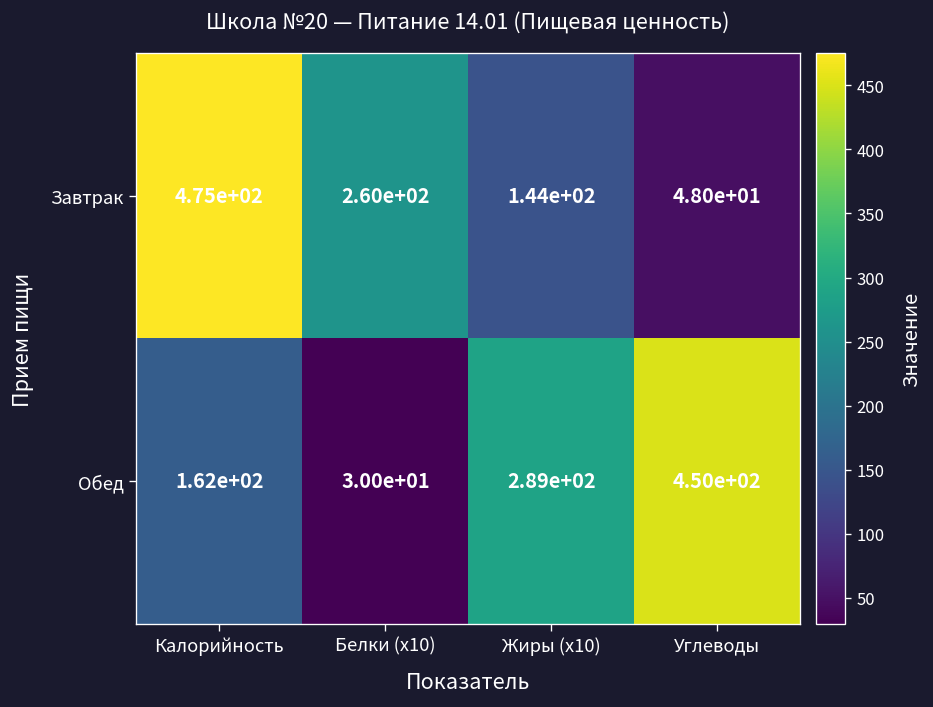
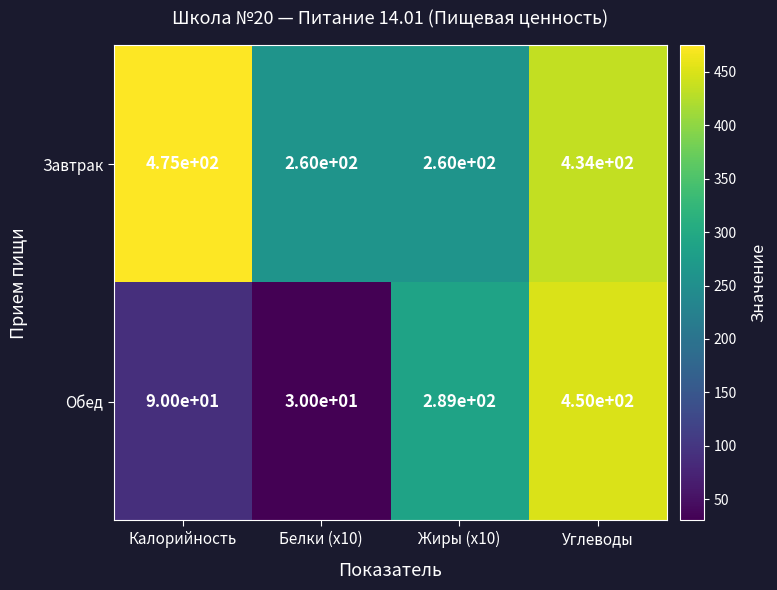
  {
    "Завтрак": {
      "Калорийность": "4.75e+02",
      "Белки (x10)": "2.60e+02",
-     "Жиры (x10)": "1.44e+02",
-     "Углеводы": "4.80e+01"
+     "Жиры (x10)": "2.60e+02",
+     "Углеводы": "4.34e+02"
    },
    "Обед": {
-     "Калорийность": "1.62e+02",
+     "Калорийность": "9.00e+01",
      "Белки (x10)": "3.00e+01",
      "Жиры (x10)": "2.89e+02",
      "Углеводы": "4.50e+02"
    }
  }
